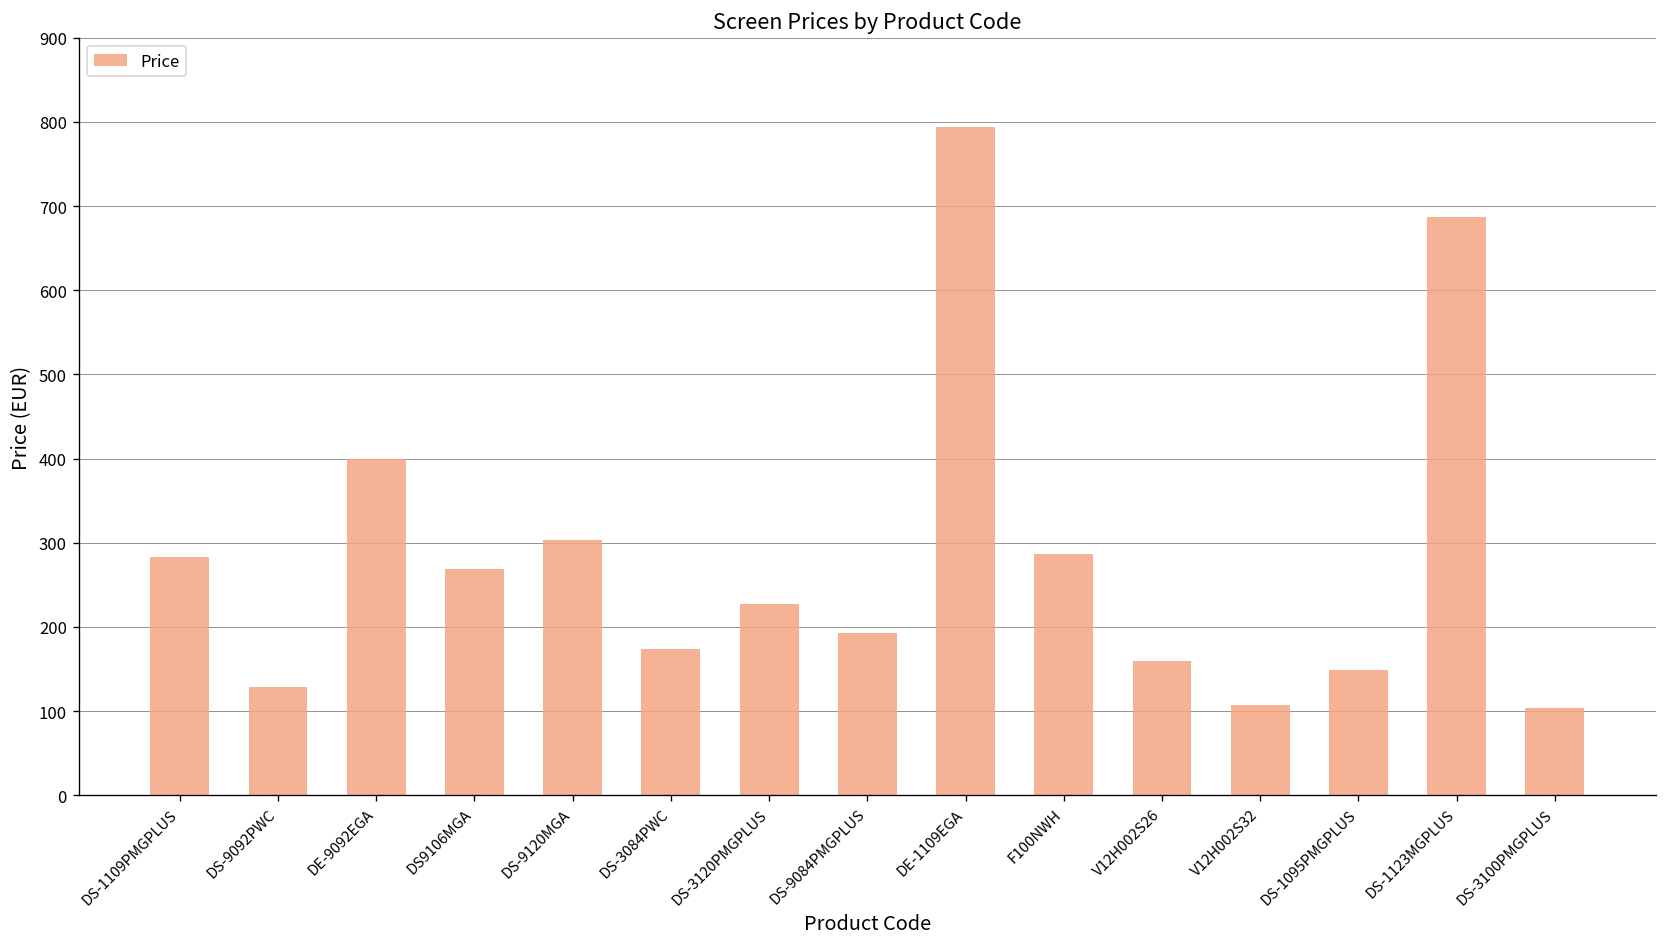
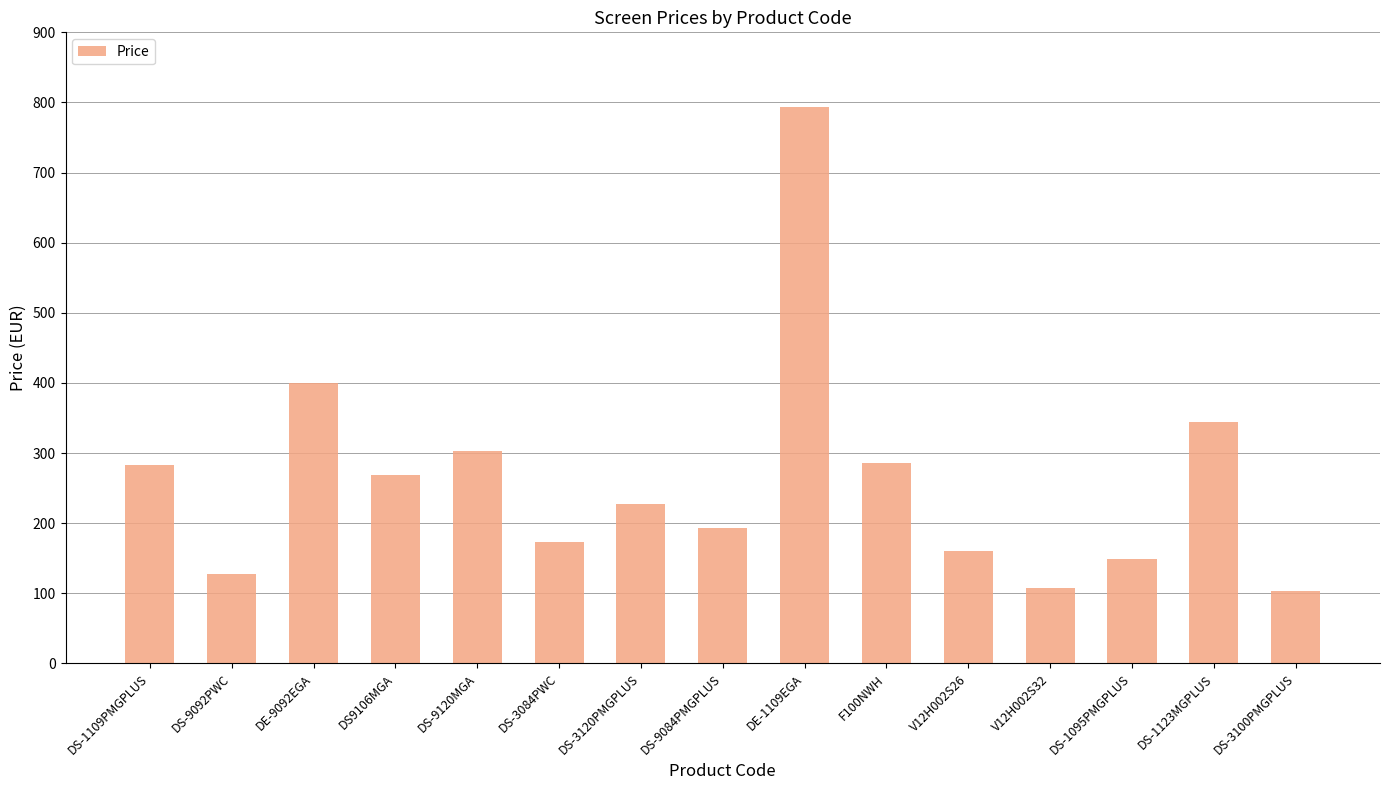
  {
    "DS-1109PMGPLUS": 280,
    "DS-9092PWC": 130,
    "DE-9092EGA": 400,
    "DS9106MGA": 270,
    "DS-9120MGA": 300,
    "DS-3084PWC": 170,
    "DS-3120PMGPLUS": 230,
    "DS-9084PMGPLUS": 190,
    "DE-1109EGA": 790,
    "F100NWH": 290,
    "V12H002S26": 160,
    "V12H002S32": 110,
    "DS-1095PMGPLUS": 150,
-   "DS-1123MGPLUS": 690,
+   "DS-1123MGPLUS": 350,
    "DS-3100PMGPLUS": 100
  }
